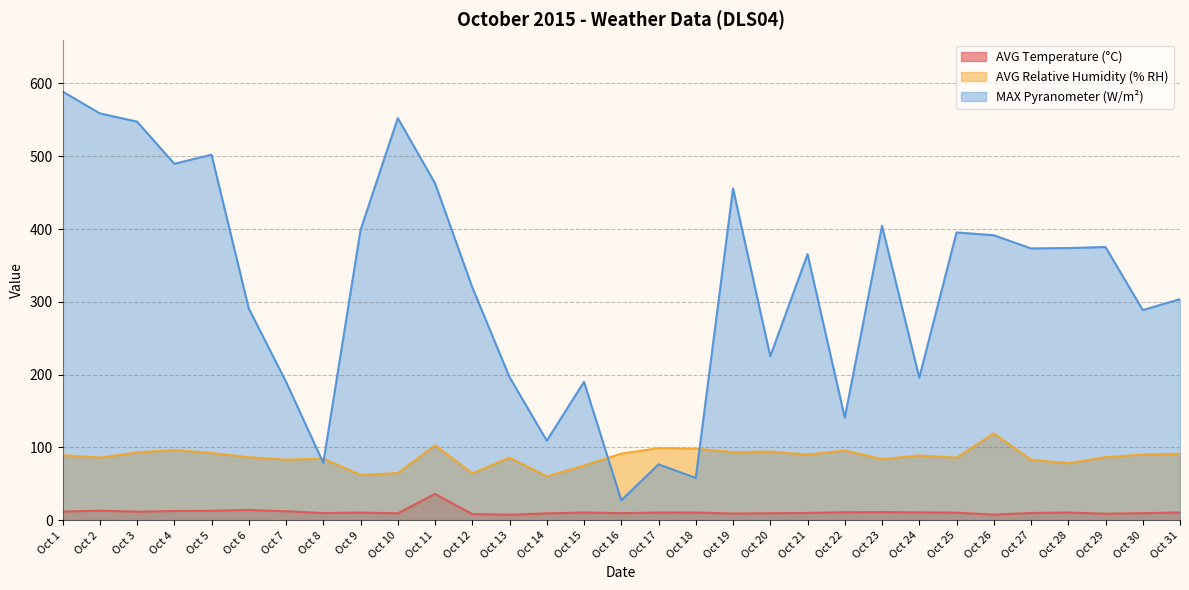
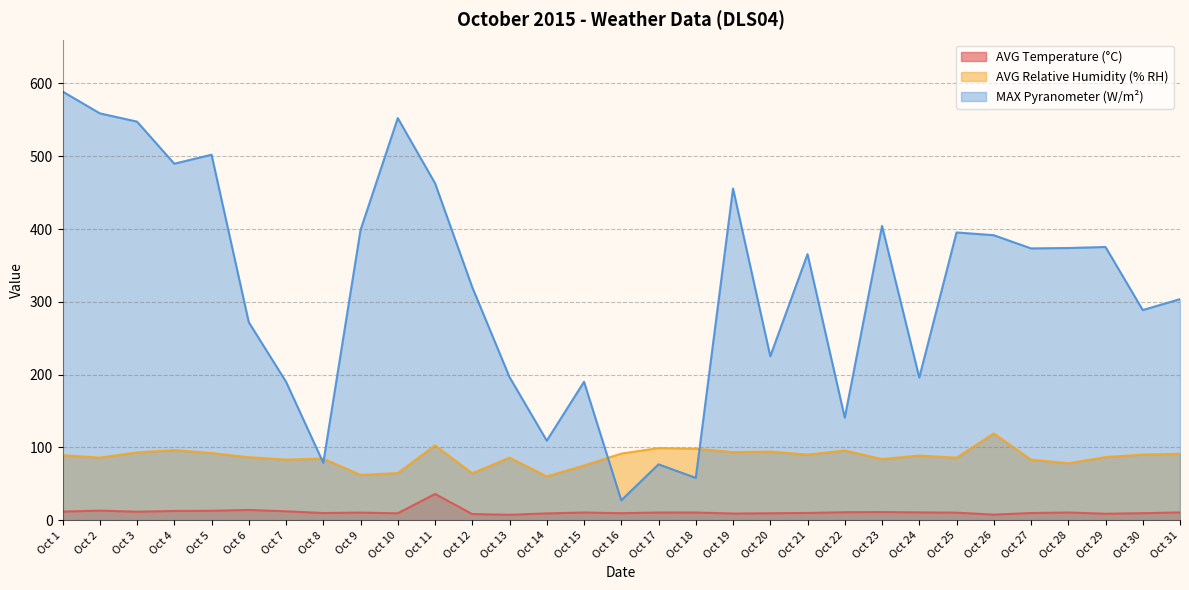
  {
    "AVG Temperature (°C)": {
      "Oct 1": 10,
      "Oct 2": 10,
      "Oct 3": 10,
      "Oct 4": 10,
      "Oct 5": 10,
      "Oct 6": 10,
      "Oct 7": 10,
      "Oct 8": 10,
      "Oct 9": 10,
      "Oct 10": 10,
      "Oct 11": 40,
      "Oct 12": 10,
      "Oct 13": 10,
      "Oct 14": 10,
      "Oct 15": 10,
      "Oct 16": 10,
      "Oct 17": 10,
      "Oct 18": 10,
      "Oct 19": 10,
      "Oct 20": 10,
      "Oct 21": 10,
      "Oct 22": 10,
      "Oct 23": 10,
      "Oct 24": 10,
      "Oct 25": 10,
      "Oct 26": 10,
      "Oct 27": 10,
      "Oct 28": 10,
      "Oct 29": 10,
      "Oct 30": 10,
      "Oct 31": 10
    },
    "AVG Relative Humidity (% RH)": {
      "Oct 1": 90,
      "Oct 2": 90,
      "Oct 3": 90,
      "Oct 4": 100,
      "Oct 5": 90,
      "Oct 6": 90,
      "Oct 7": 80,
      "Oct 8": 80,
      "Oct 9": 60,
      "Oct 10": 60,
      "Oct 11": 100,
      "Oct 12": 60,
      "Oct 13": 90,
      "Oct 14": 60,
      "Oct 15": 80,
      "Oct 16": 90,
      "Oct 17": 100,
      "Oct 18": 100,
      "Oct 19": 90,
      "Oct 20": 90,
      "Oct 21": 90,
      "Oct 22": 100,
      "Oct 23": 80,
      "Oct 24": 90,
      "Oct 25": 90,
      "Oct 26": 120,
      "Oct 27": 80,
      "Oct 28": 80,
      "Oct 29": 90,
      "Oct 30": 90,
      "Oct 31": 90
    },
    "MAX Pyranometer (W/m²)": {
      "Oct 1": 590,
      "Oct 2": 560,
      "Oct 3": 550,
      "Oct 4": 490,
      "Oct 5": 500,
-     "Oct 6": 290,
+     "Oct 6": 270,
      "Oct 7": 190,
      "Oct 8": 80,
      "Oct 9": 400,
      "Oct 10": 550,
      "Oct 11": 460,
      "Oct 12": 320,
      "Oct 13": 200,
      "Oct 14": 110,
      "Oct 15": 190,
      "Oct 16": 30,
      "Oct 17": 80,
      "Oct 18": 60,
      "Oct 19": 460,
      "Oct 20": 230,
      "Oct 21": 370,
      "Oct 22": 140,
      "Oct 23": 400,
      "Oct 24": 200,
      "Oct 25": 400,
      "Oct 26": 390,
      "Oct 27": 370,
      "Oct 28": 370,
      "Oct 29": 380,
      "Oct 30": 290,
      "Oct 31": 300
    }
  }
